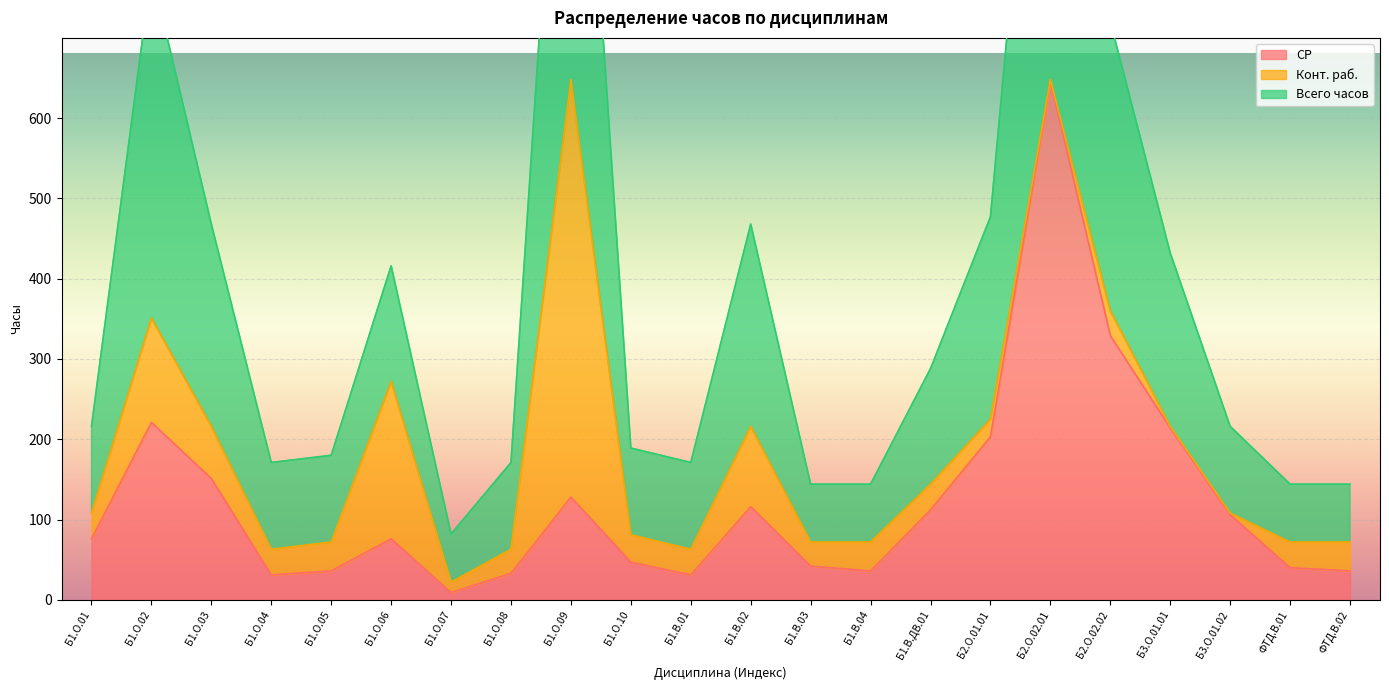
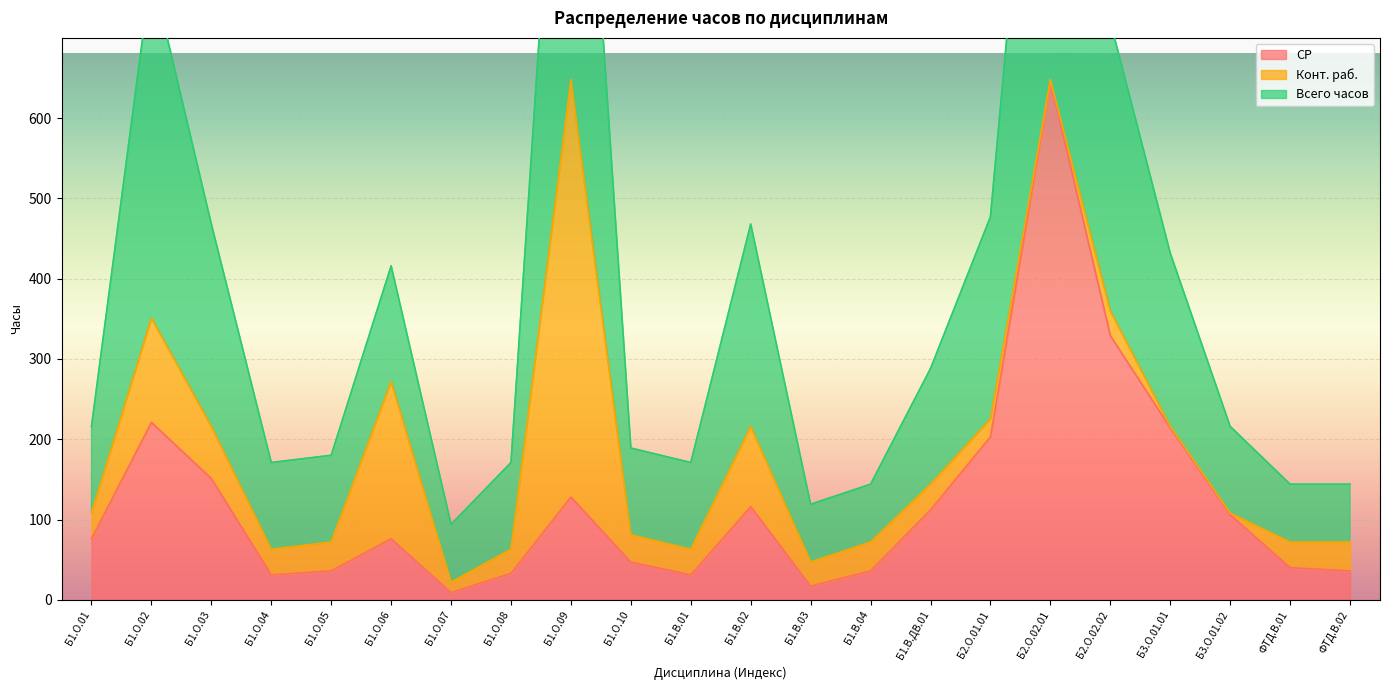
  {
    "СР": {
      "Б1.О.01": 80,
      "Б1.О.02": 220,
      "Б1.О.03": 150,
      "Б1.О.04": 30,
      "Б1.О.05": 40,
      "Б1.О.06": 80,
      "Б1.О.07": 10,
      "Б1.О.08": 30,
      "Б1.О.09": 130,
      "Б1.О.10": 50,
      "Б1.В.01": 30,
      "Б1.В.02": 120,
-     "Б1.В.03": 40,
+     "Б1.В.03": 20,
      "Б1.В.04": 40,
      "Б1.В.ДВ.01": 110,
      "Б2.О.01.01": 200,
      "Б2.О.02.02": 330,
      "ФТД.В.01": 40,
      "ФТД.В.02": 40
    },
    "Конт. раб.": {
      "Б1.О.01": 30,
      "Б1.О.02": 130,
      "Б1.О.03": 70,
      "Б1.О.04": 30,
      "Б1.О.05": 40,
      "Б1.О.06": 200,
      "Б1.О.07": 10,
      "Б1.О.08": 30,
      "Б1.О.09": 520,
      "Б1.О.10": 30,
      "Б1.В.01": 30,
      "Б1.В.02": 100,
      "Б1.В.03": 30,
      "Б1.В.04": 40,
      "Б1.В.ДВ.01": 30,
      "Б2.О.01.01": 20,
      "Б2.О.02.02": 30,
      "ФТД.В.01": 30,
      "ФТД.В.02": 40
    },
    "Всего часов": {
      "Б1.О.01": 110,
      "Б1.О.03": 250,
      "Б1.О.04": 110,
      "Б1.О.05": 110,
      "Б1.О.06": 140,
-     "Б1.О.07": 60,
+     "Б1.О.07": 70,
      "Б1.О.08": 110,
      "Б1.О.10": 110,
      "Б1.В.01": 110,
      "Б1.В.02": 250,
      "Б1.В.03": 70,
      "Б1.В.04": 70,
      "Б1.В.ДВ.01": 140,
      "Б2.О.01.01": 250,
      "Б3.О.01.01": 220,
      "Б3.О.01.02": 110,
      "ФТД.В.01": 70,
      "ФТД.В.02": 70
    }
  }
